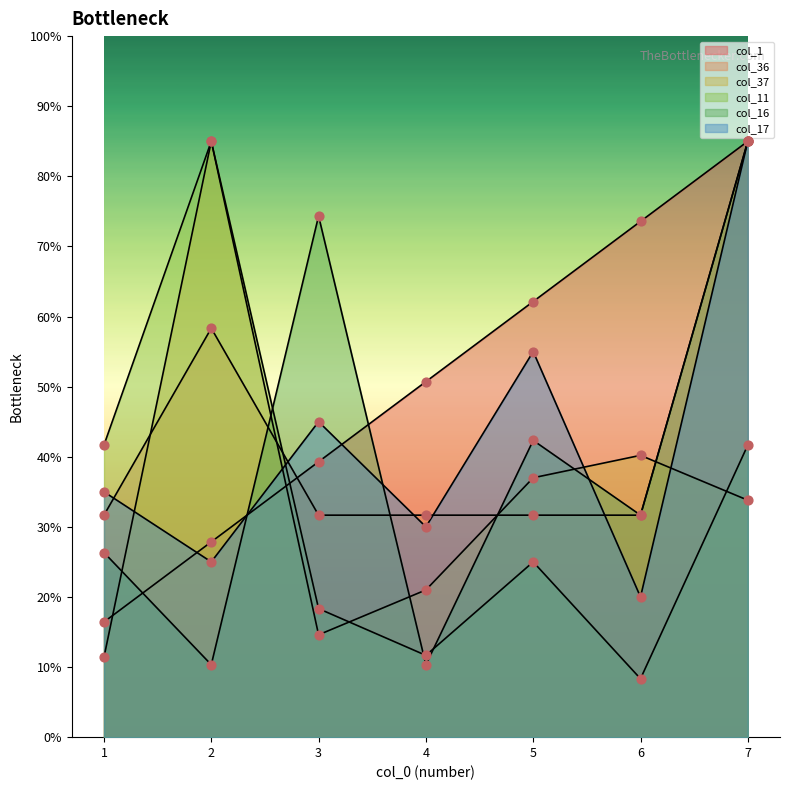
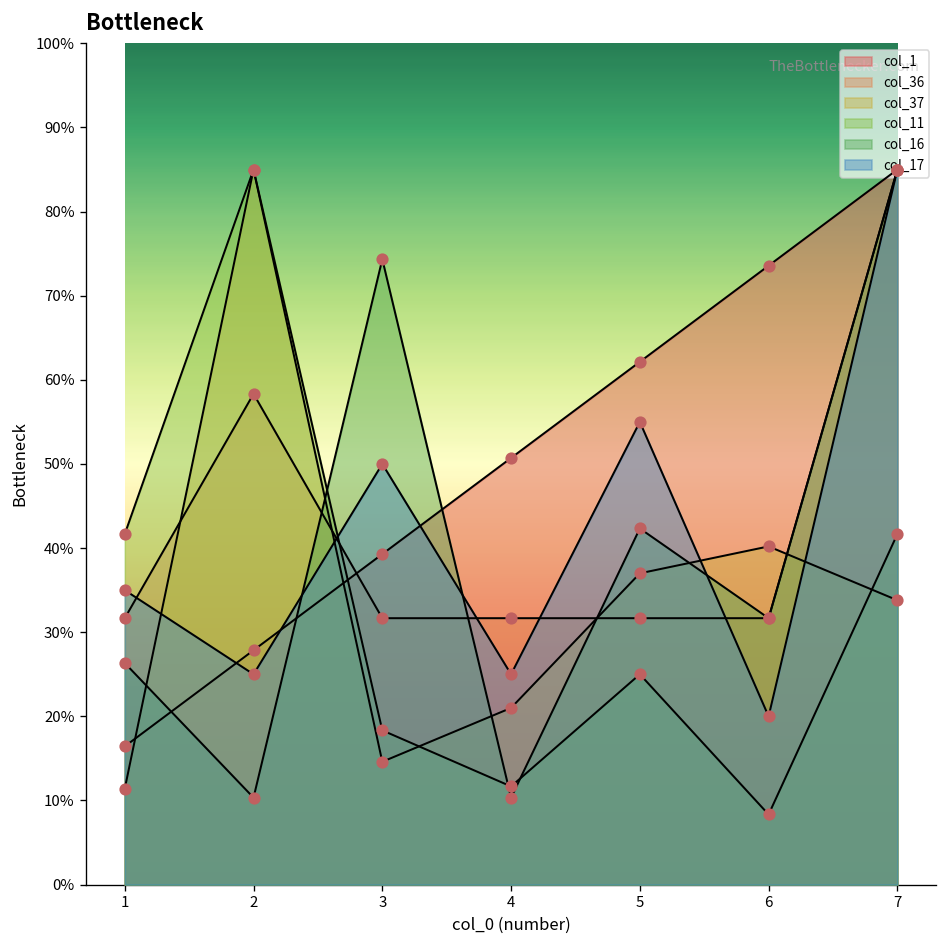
  {
    "col_17": {
      "1": "35%",
      "2": "25%",
-     "3": "45%",
-     "4": "30%",
+     "3": "50%",
+     "4": "25%",
      "5": "55%",
      "6": "20%"
    }
  }
